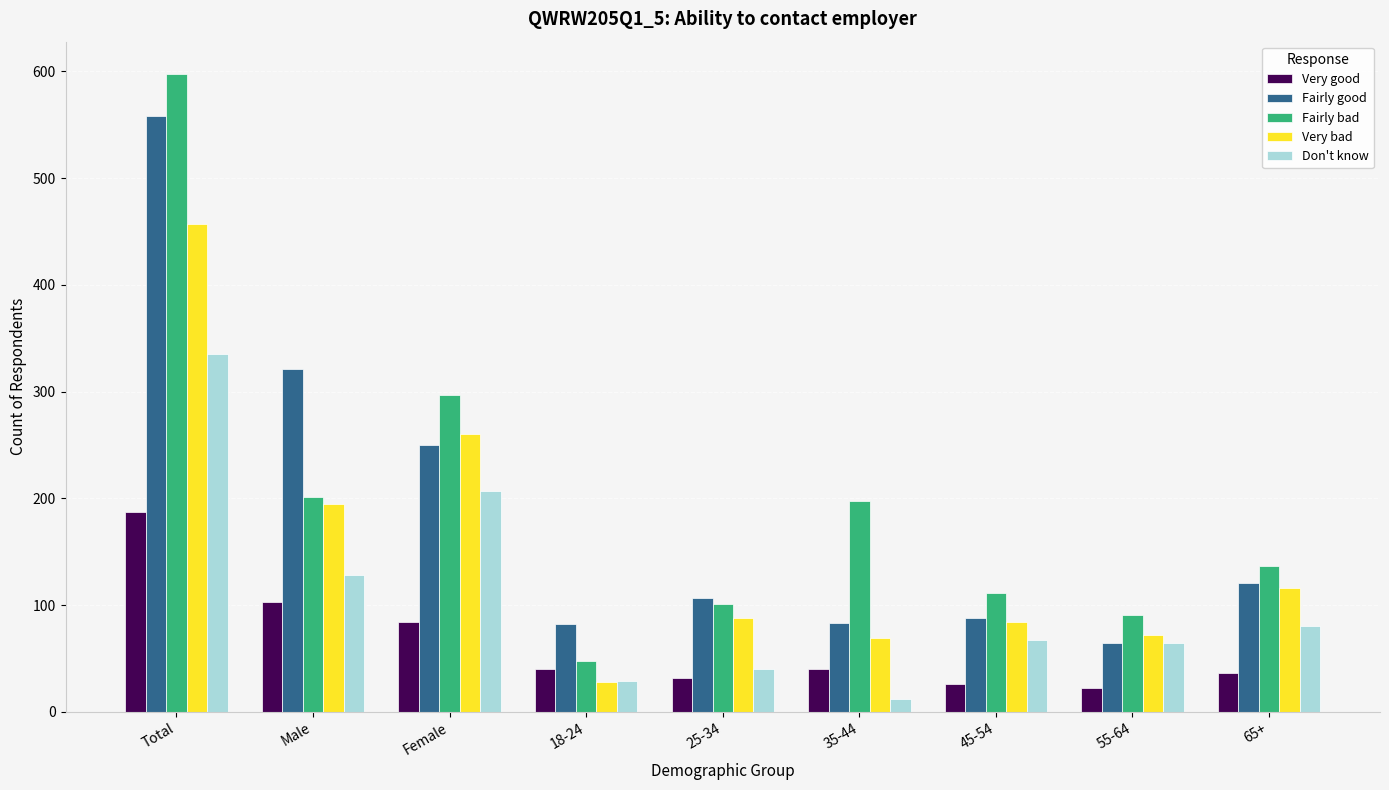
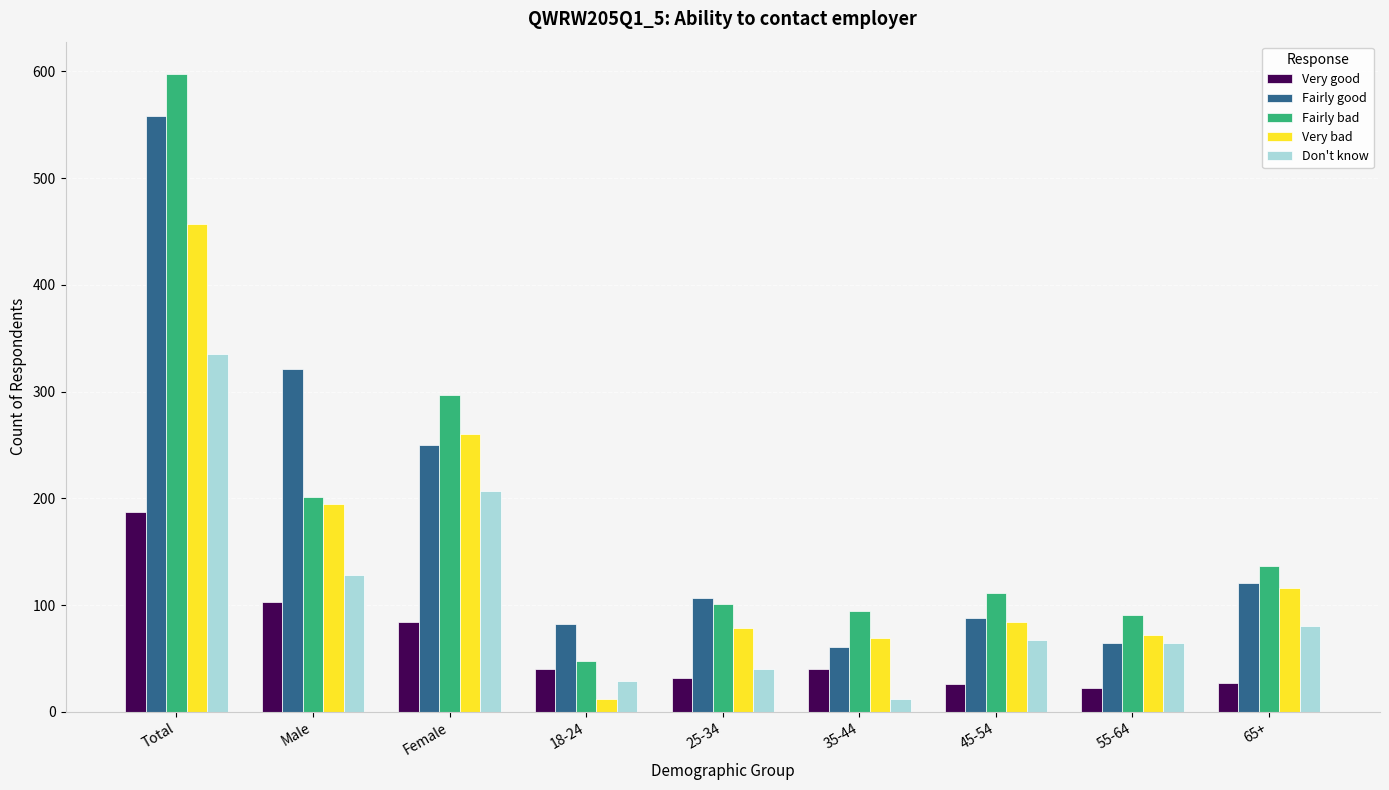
  {
    "Very good": {
      "Total": 187,
      "Male": 103,
      "Female": 84,
      "18-24": 40,
      "25-34": 32,
      "35-44": 40,
      "45-54": 26,
      "55-64": 22,
-     "65+": 36
+     "65+": 27
    },
    "Fairly good": {
      "Total": 558,
      "Male": 321,
      "Female": 250,
      "18-24": 82,
      "25-34": 107,
-     "35-44": 83,
+     "35-44": 61,
      "45-54": 88,
      "55-64": 64,
      "65+": 121
    },
    "Fairly bad": {
      "Total": 598,
      "Male": 201,
      "Female": 297,
      "18-24": 48,
      "25-34": 101,
-     "35-44": 197,
+     "35-44": 94,
      "45-54": 111,
      "55-64": 91,
      "65+": 137
    },
    "Very bad": {
      "Total": 457,
      "Male": 195,
      "Female": 260,
-     "18-24": 28,
-     "25-34": 88,
+     "18-24": 12,
+     "25-34": 78,
      "35-44": 69,
      "45-54": 84,
      "55-64": 72,
      "65+": 116
    },
    "Don't know": {
      "Total": 335,
      "Male": 128,
      "Female": 207,
      "18-24": 29,
      "25-34": 40,
      "35-44": 12,
      "45-54": 67,
      "55-64": 64,
      "65+": 80
    }
  }
